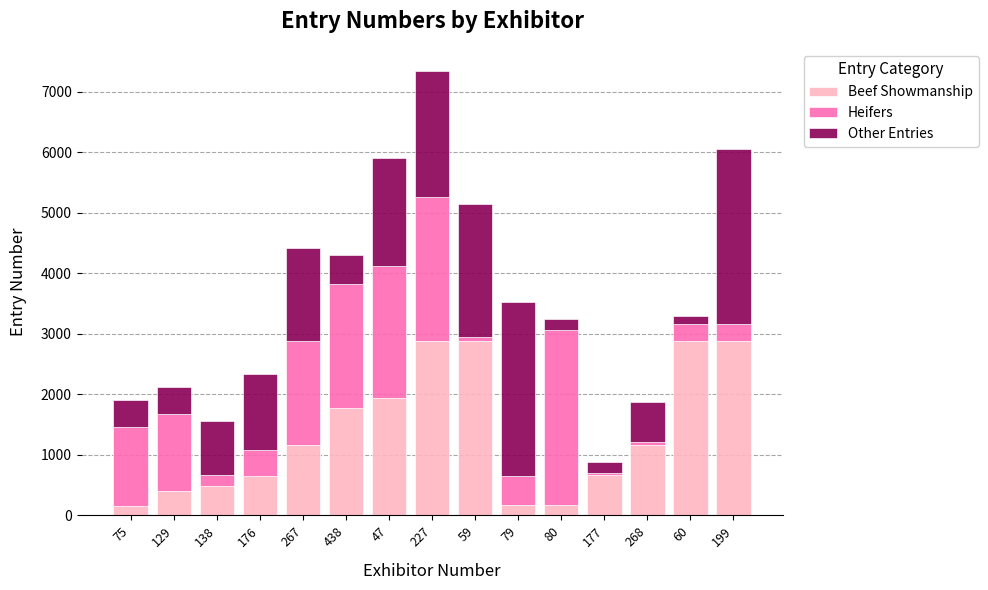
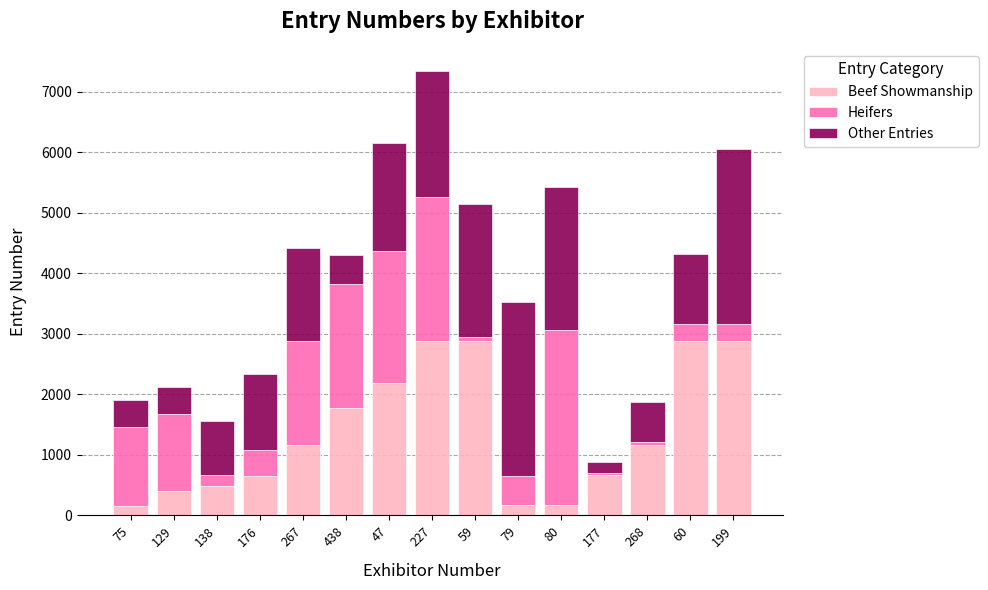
  {
    "Beef Showmanship": {
      "75": 100,
      "129": 400,
      "138": 500,
      "176": 700,
      "267": 1200,
      "438": 1800,
-     "47": 1900,
+     "47": 2200,
      "227": 2900,
      "59": 2900,
      "79": 200,
      "80": 200,
      "177": 700,
      "268": 1200,
      "60": 2900,
      "199": 2900
    },
    "Heifers": {
      "75": 1300,
      "129": 1300,
      "138": 200,
      "176": 400,
      "267": 1700,
      "438": 2100,
      "47": 2200,
      "227": 2400,
      "59": 100,
      "79": 500,
      "80": 2900,
      "268": 100,
      "60": 300,
      "199": 300
    },
    "Other Entries": {
      "75": 500,
      "129": 500,
      "138": 900,
      "176": 1300,
      "267": 1500,
      "438": 500,
      "47": 1800,
      "227": 2100,
      "59": 2200,
      "79": 2900,
-     "80": 200,
+     "80": 2400,
      "177": 200,
      "268": 700,
-     "60": 100,
+     "60": 1200,
      "199": 2900
    }
  }
